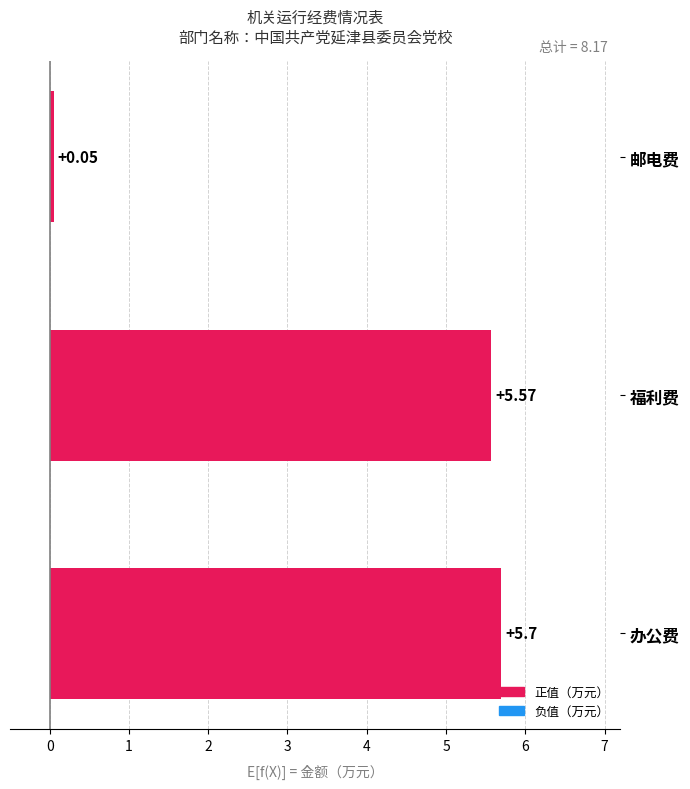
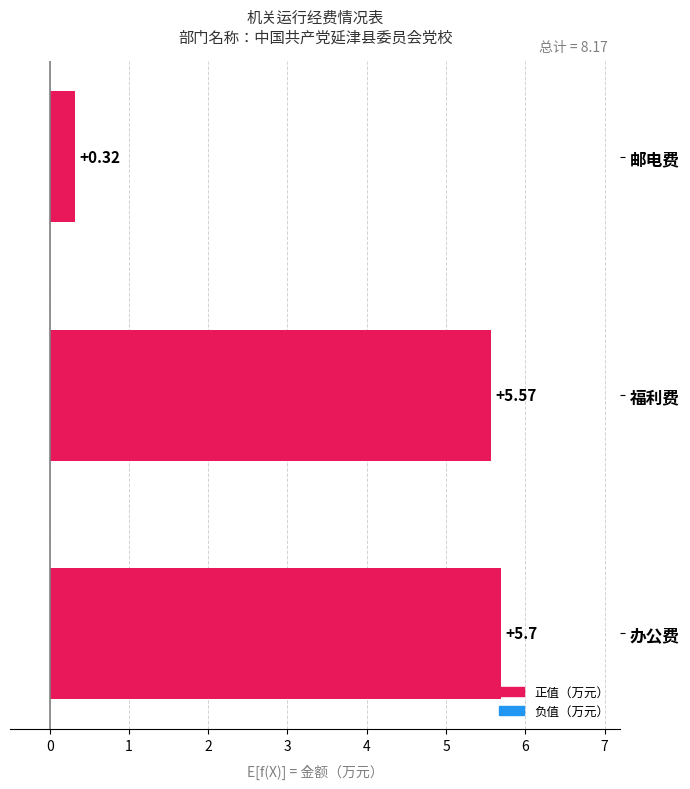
  {
-   "邮电费": "+0.05",
+   "邮电费": "+0.32",
    "福利费": "+5.57",
    "办公费": "+5.7"
  }
